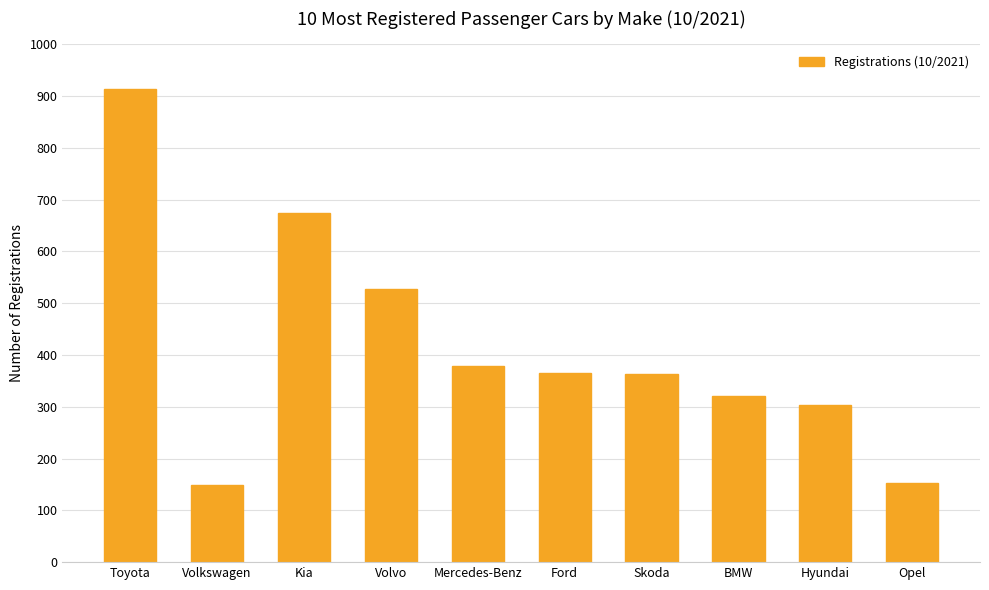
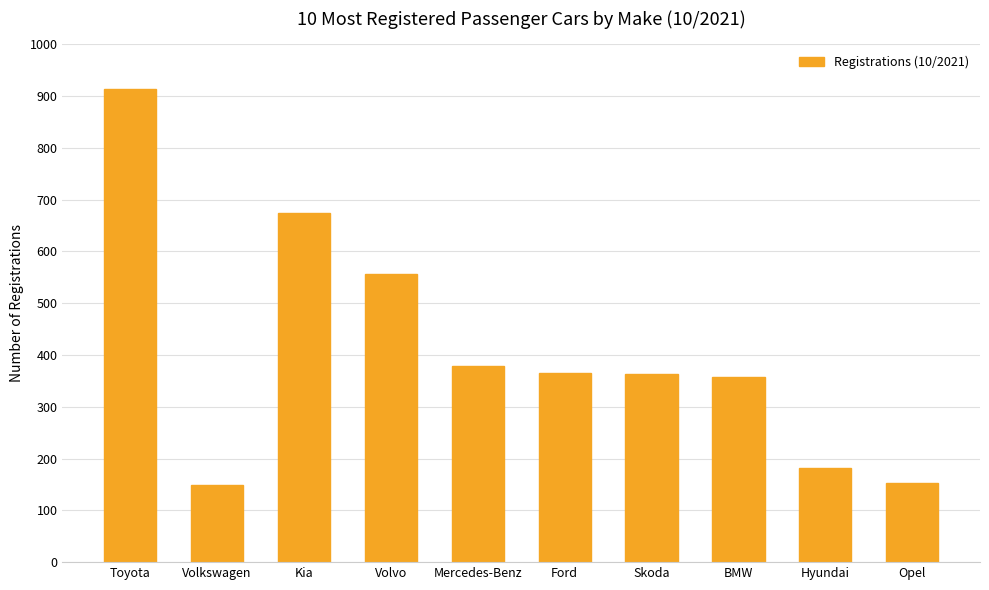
  {
    "Toyota": 910,
    "Volkswagen": 150,
    "Kia": 670,
-   "Volvo": 530,
+   "Volvo": 560,
    "Mercedes-Benz": 380,
    "Ford": 370,
    "Skoda": 360,
-   "BMW": 320,
-   "Hyundai": 300,
+   "BMW": 360,
+   "Hyundai": 180,
    "Opel": 150
  }
